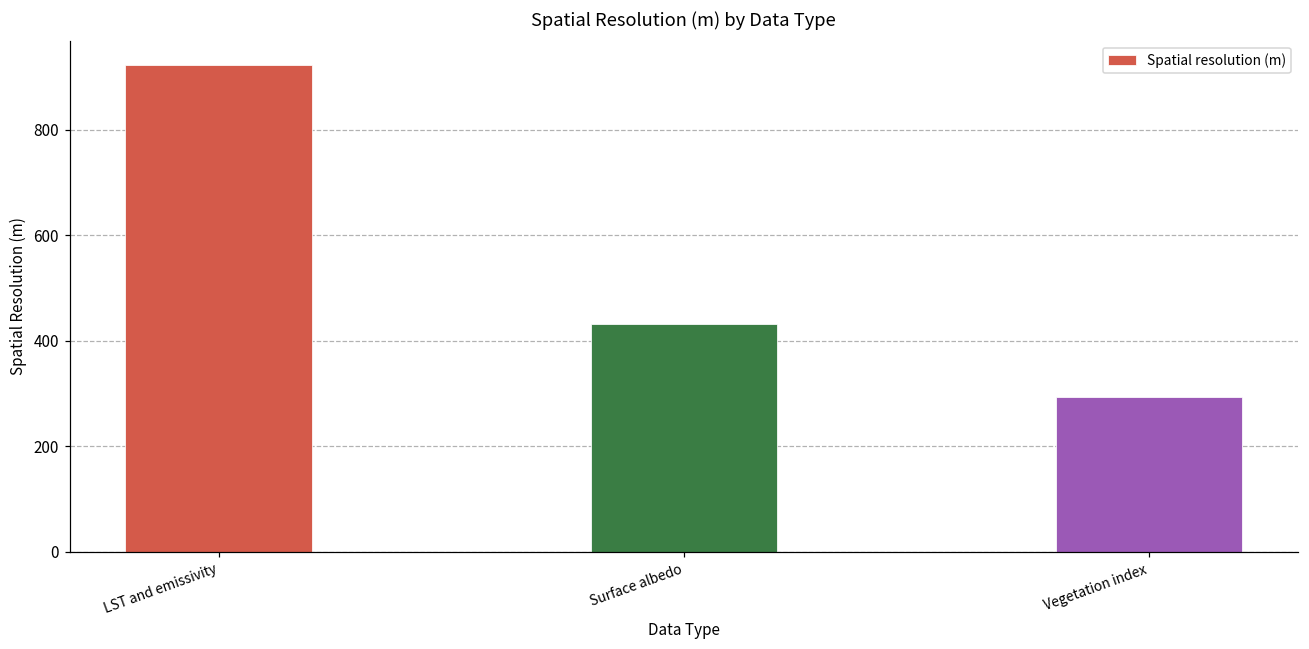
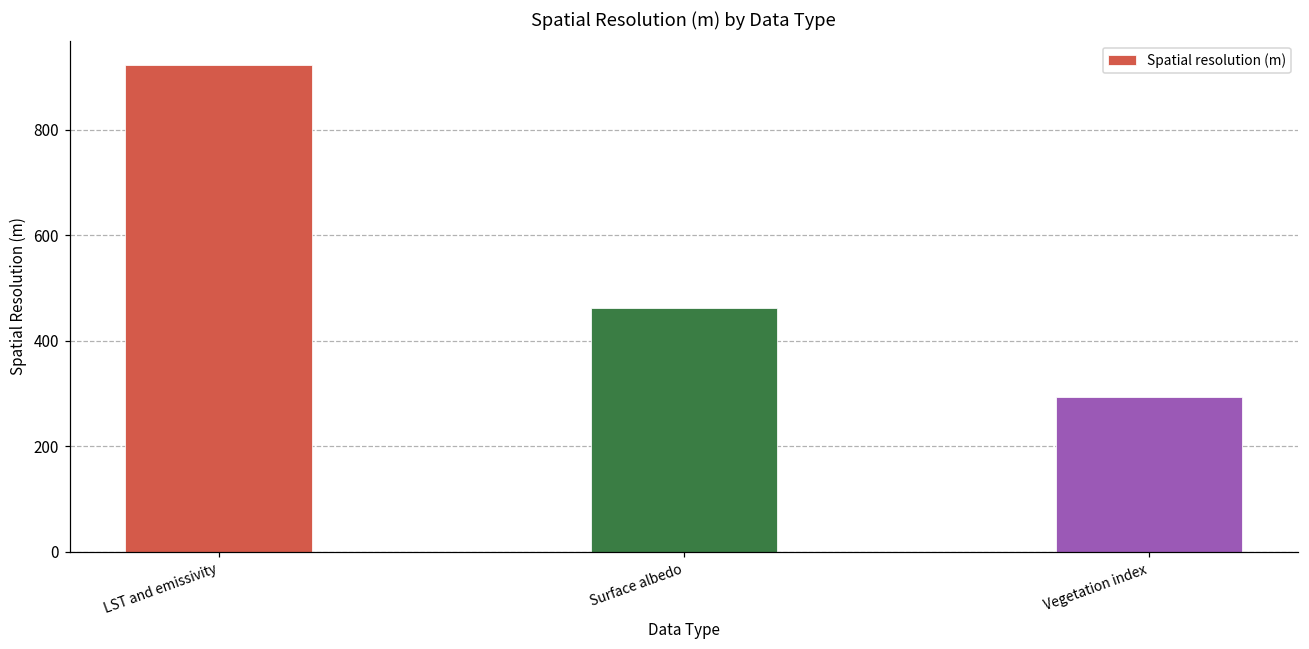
  {
    "LST and emissivity": 920,
-   "Surface albedo": 430,
+   "Surface albedo": 460,
    "Vegetation index": 290
  }
